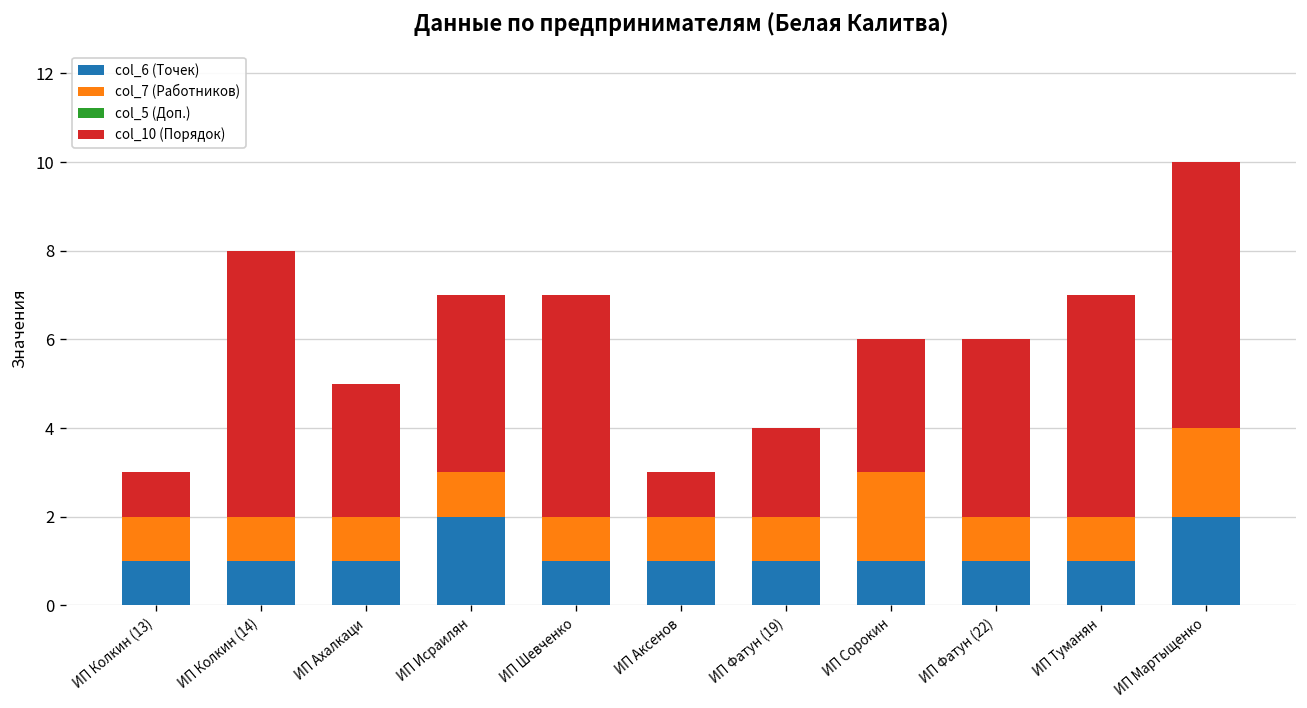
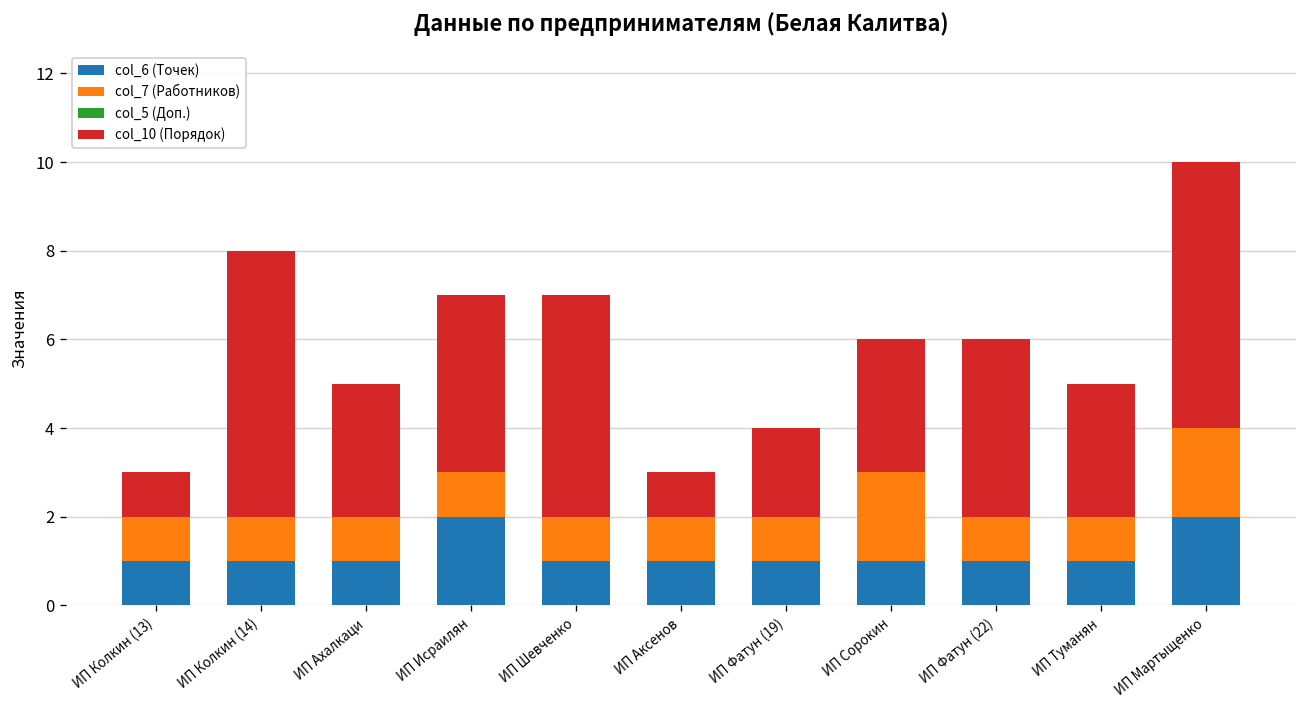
  {
    "col_6 (Точек)": {
      "ИП Колкин (13)": 1,
      "ИП Колкин (14)": 1,
      "ИП Ахалкаци": 1,
      "ИП Исраилян": 2,
      "ИП Шевченко": 1,
      "ИП Аксенов": 1,
      "ИП Фатун (19)": 1,
      "ИП Сорокин": 1,
      "ИП Фатун (22)": 1,
      "ИП Туманян": 1,
      "ИП Мартыщенко": 2
    },
    "col_10 (Порядок)": {
      "ИП Колкин (13)": 1,
      "ИП Колкин (14)": 6,
      "ИП Ахалкаци": 3,
      "ИП Исраилян": 4,
      "ИП Шевченко": 5,
      "ИП Аксенов": 1,
      "ИП Фатун (19)": 2,
      "ИП Сорокин": 3,
      "ИП Фатун (22)": 4,
-     "ИП Туманян": 5,
+     "ИП Туманян": 3,
      "ИП Мартыщенко": 6
    }
  }
